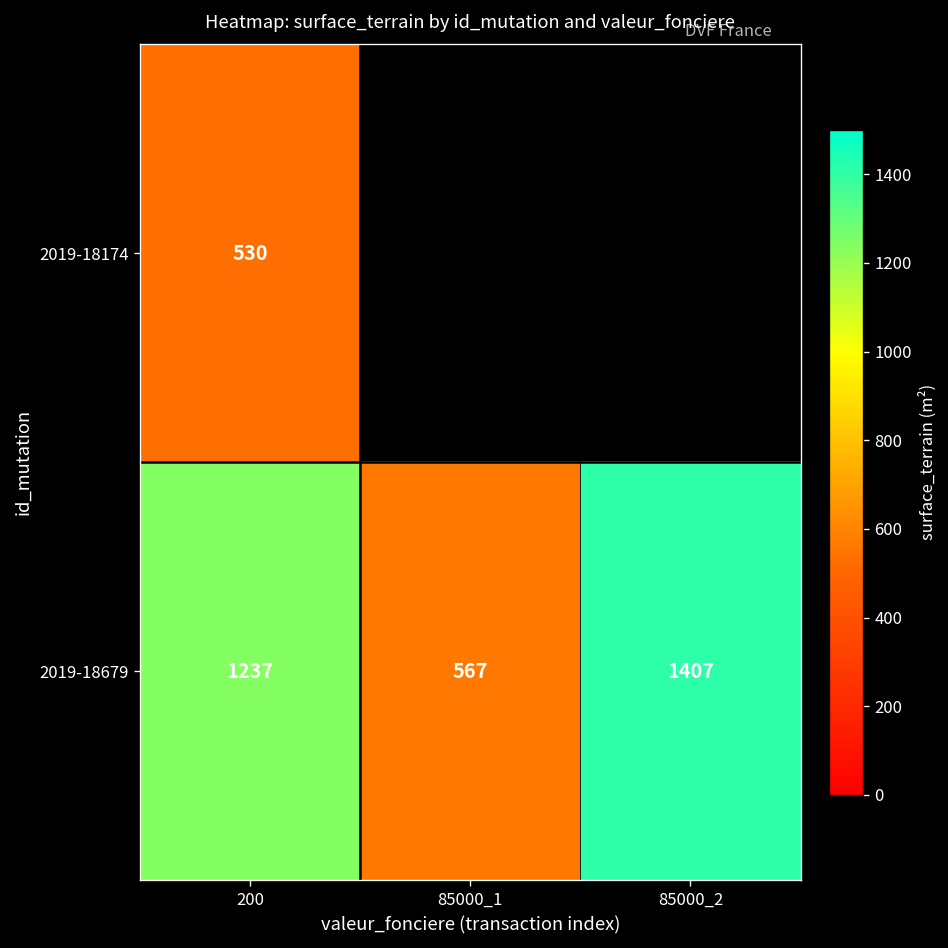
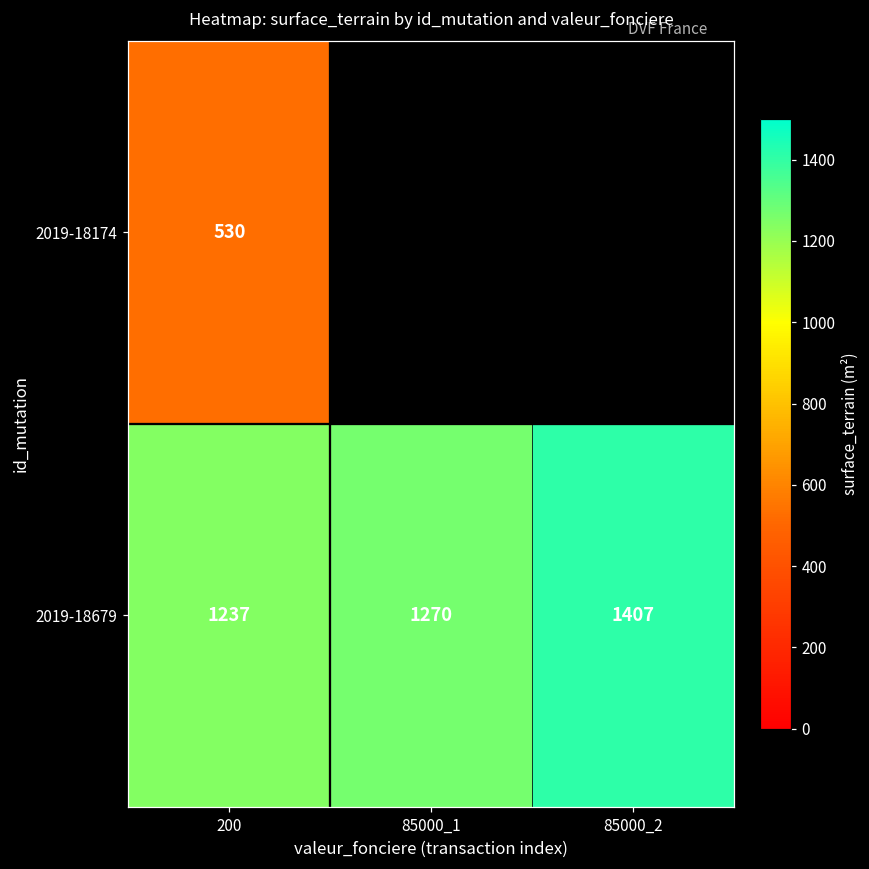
  {
    "2019-18174": {
      "200": 530
    },
    "2019-18679": {
      "200": 1237,
-     "85000_1": 567,
+     "85000_1": 1270,
      "85000_2": 1407
    }
  }
